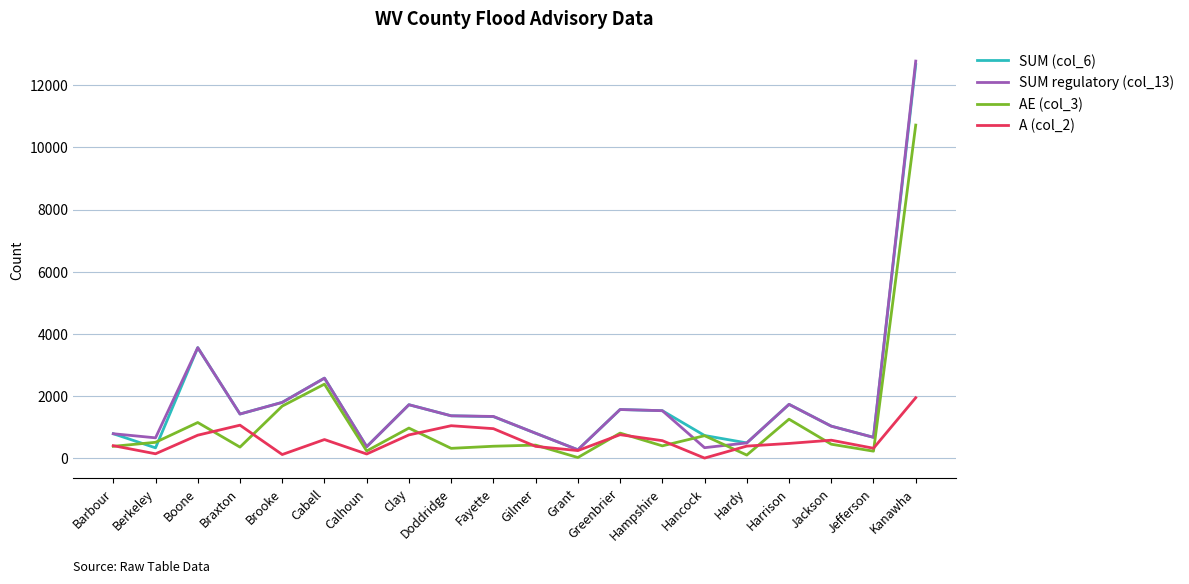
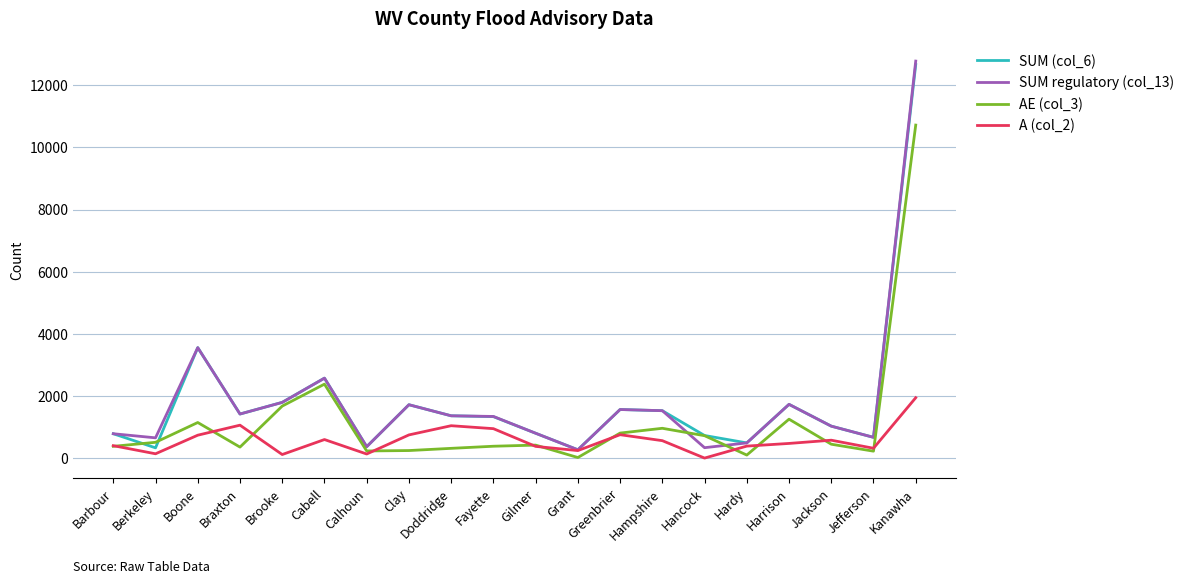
  {
    "SUM (col_6)": {
      "Berkeley": 300,
      "Kanawha": 12700
    },
    "SUM regulatory (col_13)": {
      "Berkeley": 700,
      "Hancock": 300,
      "Kanawha": 12800
    },
    "AE (col_3)": {
      "Berkeley": 500,
      "Boone": 1200,
      "Braxton": 400,
      "Brooke": 1700,
      "Cabell": 2400,
      "Calhoun": 200,
-     "Clay": 1000,
+     "Clay": 200,
      "Doddridge": 300,
      "Fayette": 400,
      "Grant": 0,
-     "Hampshire": 400,
+     "Hampshire": 1000,
      "Hardy": 100,
      "Harrison": 1300,
      "Jackson": 500,
      "Jefferson": 200,
      "Kanawha": 10700
    },
    "A (col_2)": {
      "Berkeley": 100,
      "Boone": 700,
      "Braxton": 1100,
      "Brooke": 100,
      "Cabell": 600,
      "Calhoun": 100,
      "Clay": 800,
      "Doddridge": 1000,
      "Fayette": 1000,
      "Hampshire": 600,
      "Hancock": 0,
      "Hardy": 400,
      "Harrison": 500,
      "Jackson": 600,
      "Jefferson": 300,
      "Kanawha": 1900
    }
  }
